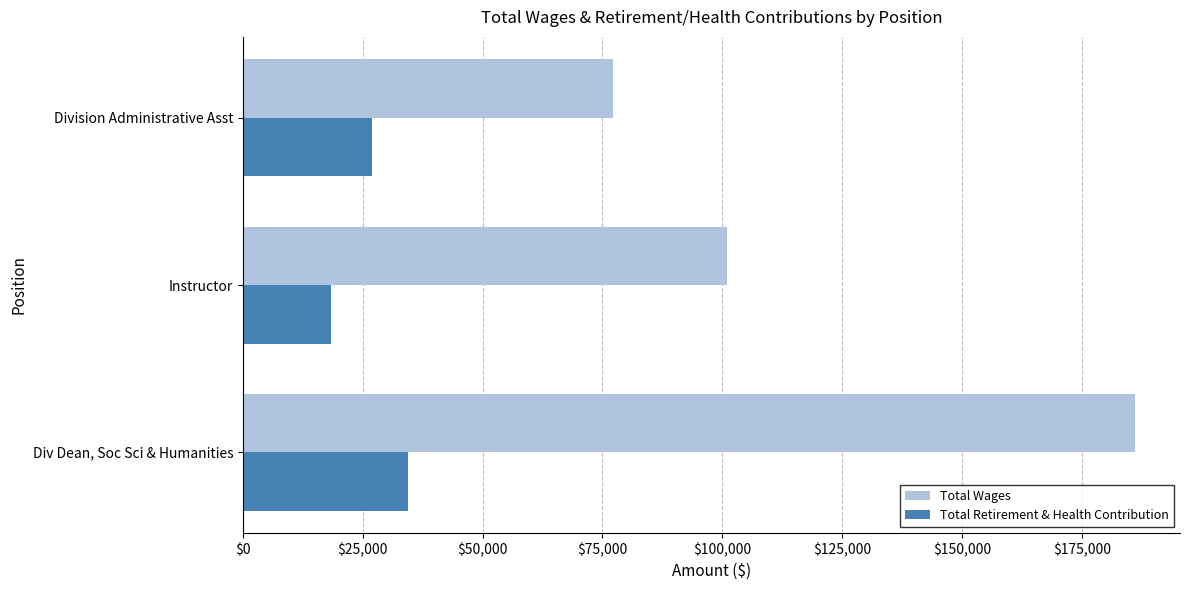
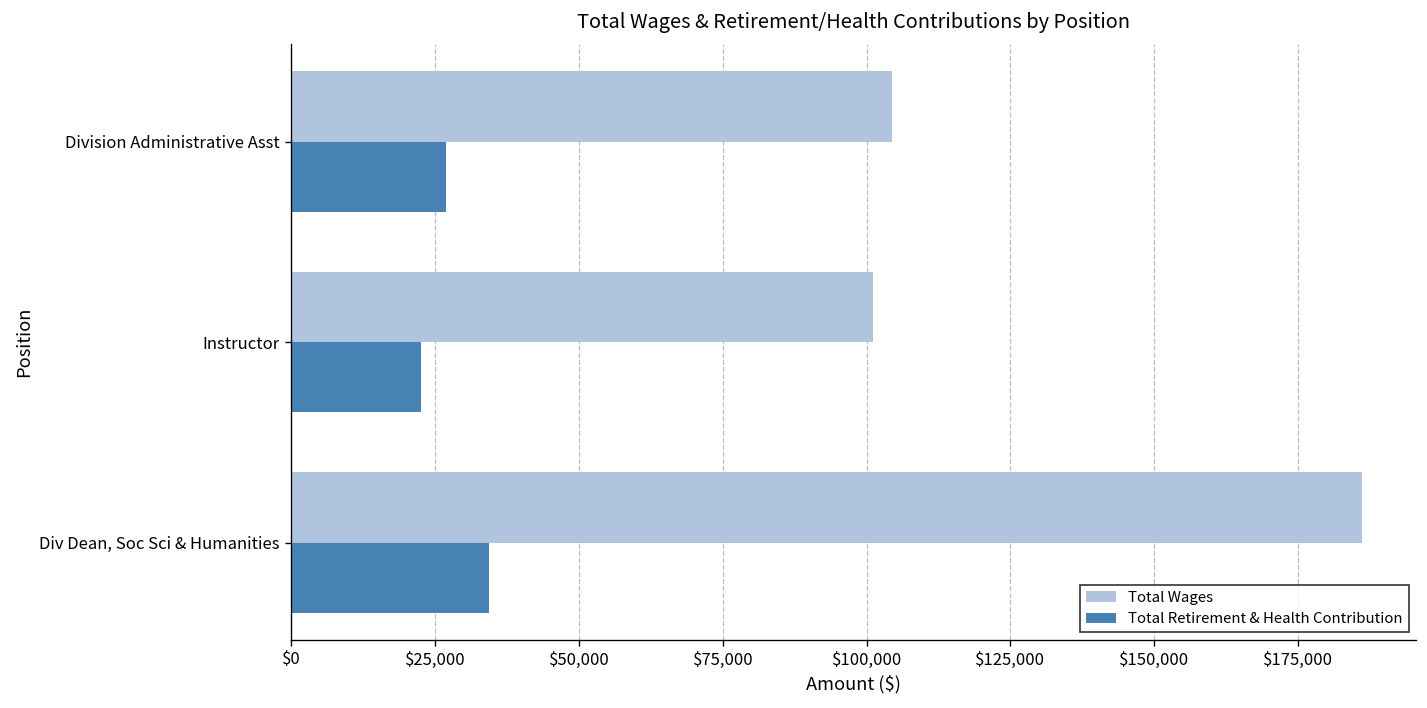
  {
    "Total Wages": {
-     "Division Administrative Asst": "$77,000",
+     "Division Administrative Asst": "$104,000",
      "Instructor": "$101,000",
      "Div Dean, Soc Sci & Humanities": "$186,000"
    },
    "Total Retirement & Health Contribution": {
      "Division Administrative Asst": "$27,000",
-     "Instructor": "$18,000",
+     "Instructor": "$22,000",
      "Div Dean, Soc Sci & Humanities": "$34,000"
    }
  }
